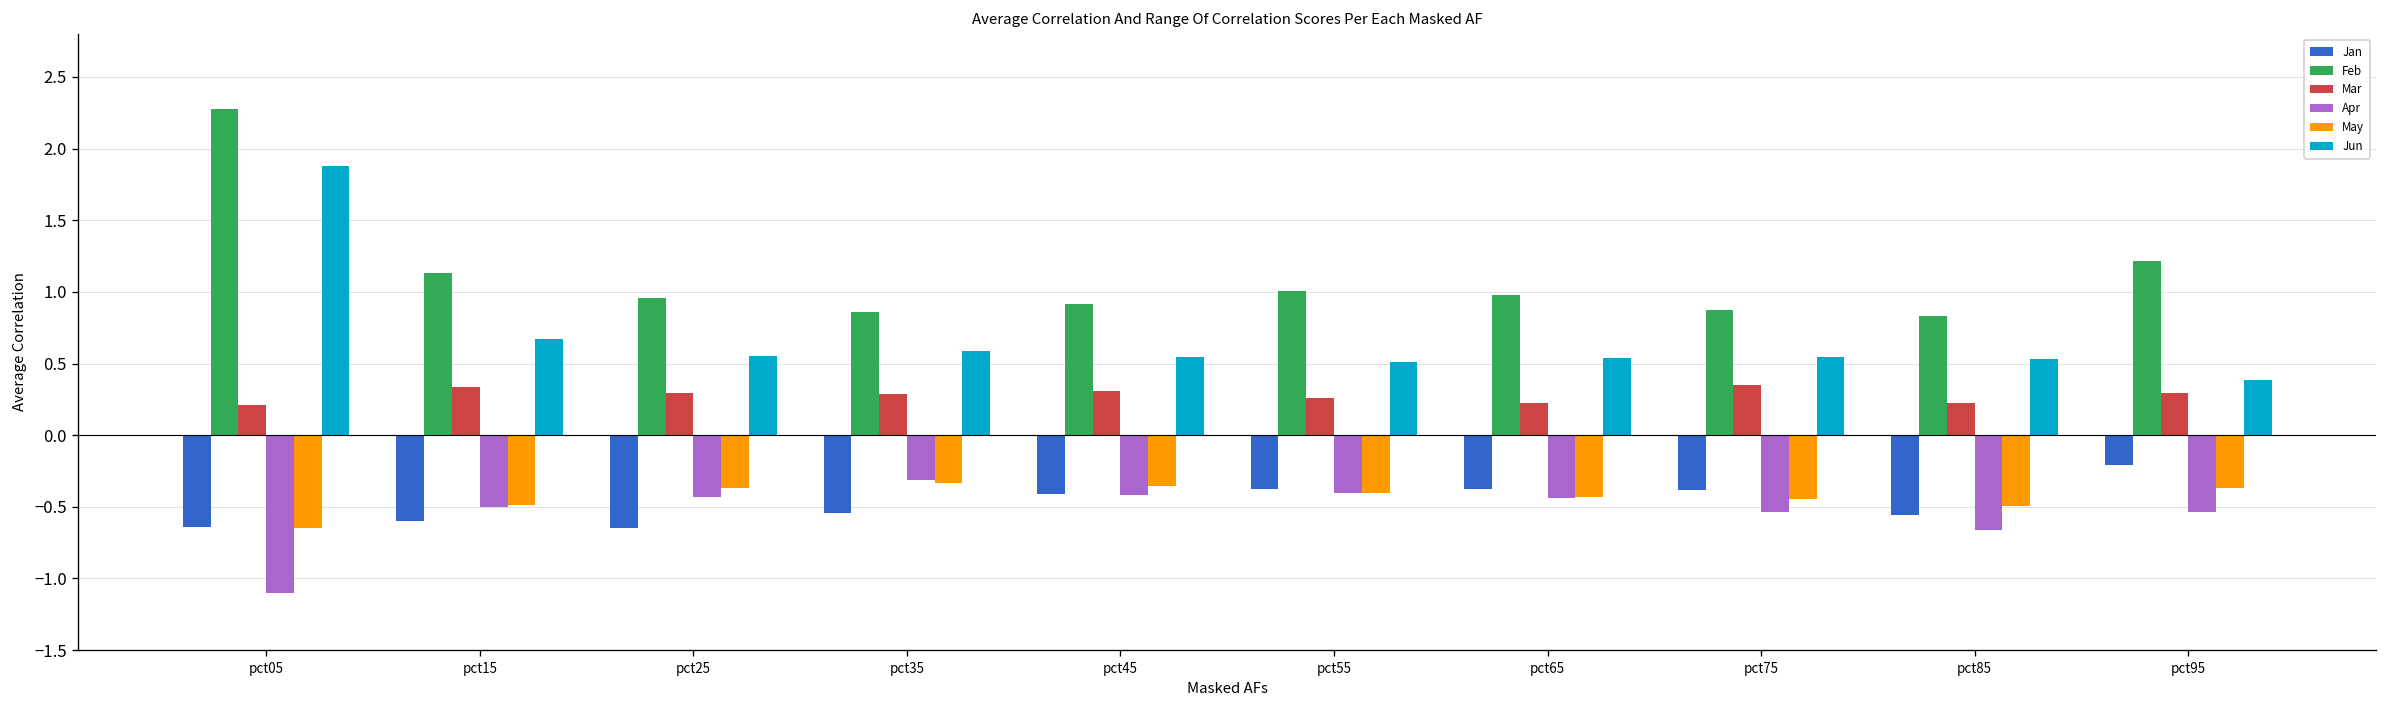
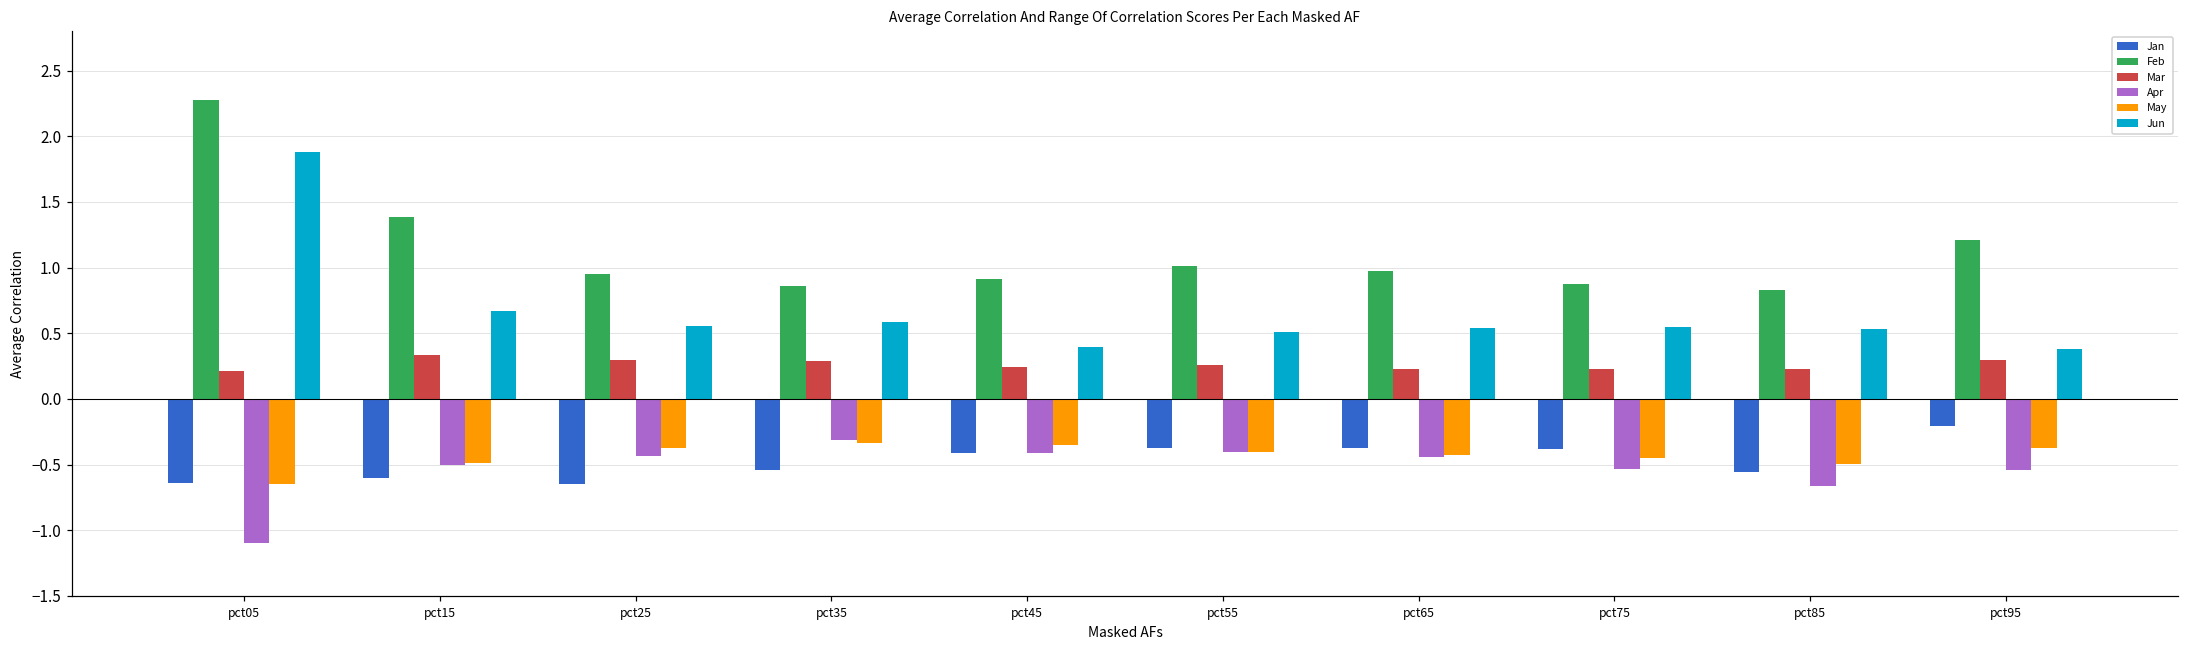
  {
    "Jan": {
      "pct05": -0.64,
      "pct15": -0.60,
      "pct25": -0.65,
      "pct35": -0.54,
      "pct45": -0.41,
      "pct55": -0.37,
      "pct65": -0.38,
      "pct75": -0.38,
      "pct85": -0.56,
      "pct95": -0.21
    },
    "Feb": {
      "pct05": 2.27,
-     "pct15": 1.13,
+     "pct15": 1.38,
      "pct25": 0.95,
      "pct35": 0.86,
      "pct45": 0.92,
      "pct55": 1.01,
      "pct65": 0.98,
      "pct75": 0.87,
      "pct85": 0.83,
      "pct95": 1.21
    },
    "Mar": {
      "pct05": 0.21,
      "pct15": 0.34,
      "pct25": 0.30,
      "pct35": 0.29,
-     "pct45": 0.31,
+     "pct45": 0.24,
      "pct55": 0.26,
      "pct65": 0.23,
-     "pct75": 0.35,
+     "pct75": 0.23,
      "pct85": 0.22,
      "pct95": 0.29
    },
    "Apr": {
      "pct05": -1.10,
      "pct15": -0.50,
      "pct25": -0.43,
      "pct35": -0.31,
      "pct45": -0.41,
      "pct55": -0.40,
      "pct65": -0.44,
      "pct75": -0.53,
      "pct85": -0.66,
      "pct95": -0.54
    },
    "May": {
      "pct05": -0.65,
      "pct15": -0.49,
      "pct25": -0.37,
      "pct35": -0.34,
      "pct45": -0.35,
      "pct55": -0.40,
      "pct65": -0.43,
      "pct75": -0.45,
      "pct85": -0.50,
      "pct95": -0.37
    },
    "Jun": {
      "pct05": 1.88,
      "pct15": 0.67,
      "pct25": 0.55,
      "pct35": 0.59,
-     "pct45": 0.55,
+     "pct45": 0.40,
      "pct55": 0.51,
      "pct65": 0.54,
      "pct75": 0.55,
      "pct85": 0.53,
      "pct95": 0.38
    }
  }
